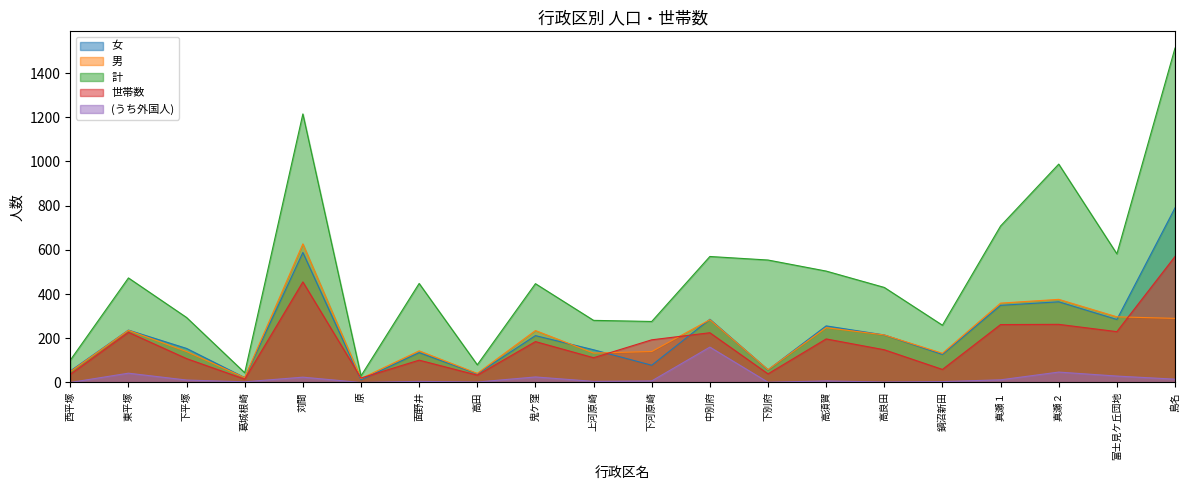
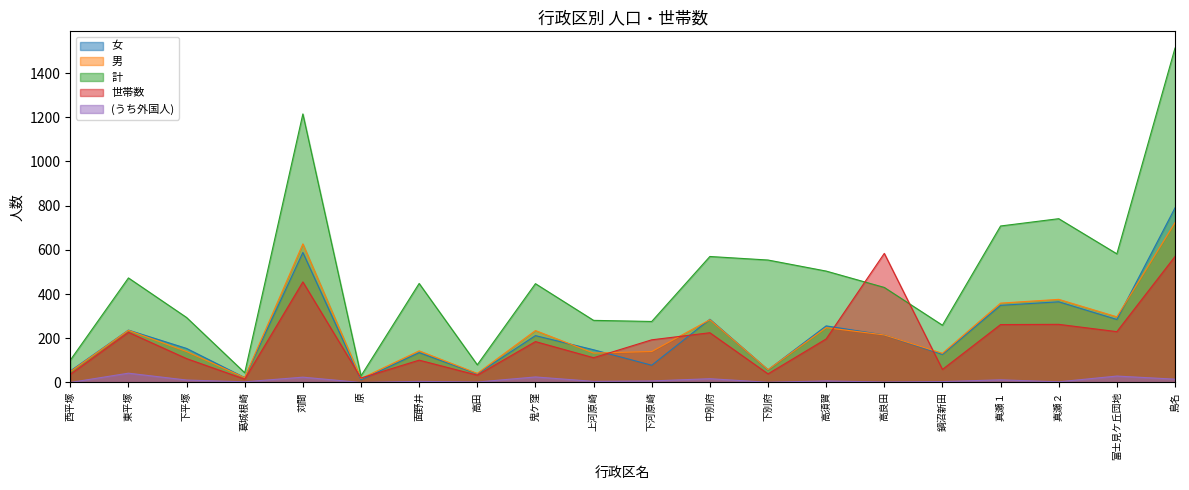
  {
    "女": {
      "下平塚": 150,
      "苅間": 590,
      "鬼ケ窪": 210,
      "上河原崎": 150,
      "下河原崎": 80,
      "富士見ケ丘団地": 290,
      "島名": 790
    },
    "男": {
      "下平塚": 140,
      "苅間": 630,
      "鬼ケ窪": 240,
      "上河原崎": 130,
      "下河原崎": 140,
      "富士見ケ丘団地": 300,
-     "島名": 290
+     "島名": 720
    },
    "計": {
      "西平塚": 100,
      "東平塚": 470,
      "下平塚": 290,
      "葛城根崎": 40,
      "苅間": 1220,
      "面野井": 450,
      "高田": 80,
      "鬼ケ窪": 450,
      "上河原崎": 280,
      "下河原崎": 280,
      "中別府": 570,
      "下別府": 550,
      "高須賀": 500,
      "高良田": 430,
      "鍋沼新田": 260,
      "真瀬１": 710,
-     "真瀬２": 990,
+     "真瀬２": 740,
      "富士見ケ丘団地": 580,
      "島名": 1510
    },
    "世帯数": {
      "西平塚": 40,
      "下平塚": 110,
      "苅間": 460,
      "面野井": 100,
      "鬼ケ窪": 190,
      "上河原崎": 110,
      "下河原崎": 190,
      "中別府": 230,
      "下別府": 40,
      "高須賀": 200,
-     "高良田": 150,
+     "高良田": 580,
      "鍋沼新田": 60,
      "真瀬１": 260,
      "真瀬２": 260,
      "富士見ケ丘団地": 230,
      "島名": 570
    },
    "(うち外国人)": {
      "西平塚": 0,
      "東平塚": 40,
      "下平塚": 10,
      "葛城根崎": 0,
      "苅間": 20,
      "原": 0,
      "面野井": 10,
      "高田": 0,
      "鬼ケ窪": 30,
      "上河原崎": 10,
      "下河原崎": 10,
-     "中別府": 160,
+     "中別府": 20,
      "下別府": 0,
      "高須賀": 10,
      "高良田": 0,
      "鍋沼新田": 0,
      "真瀬１": 10,
-     "真瀬２": 50,
+     "真瀬２": 0,
      "富士見ケ丘団地": 30,
      "島名": 20
    }
  }
